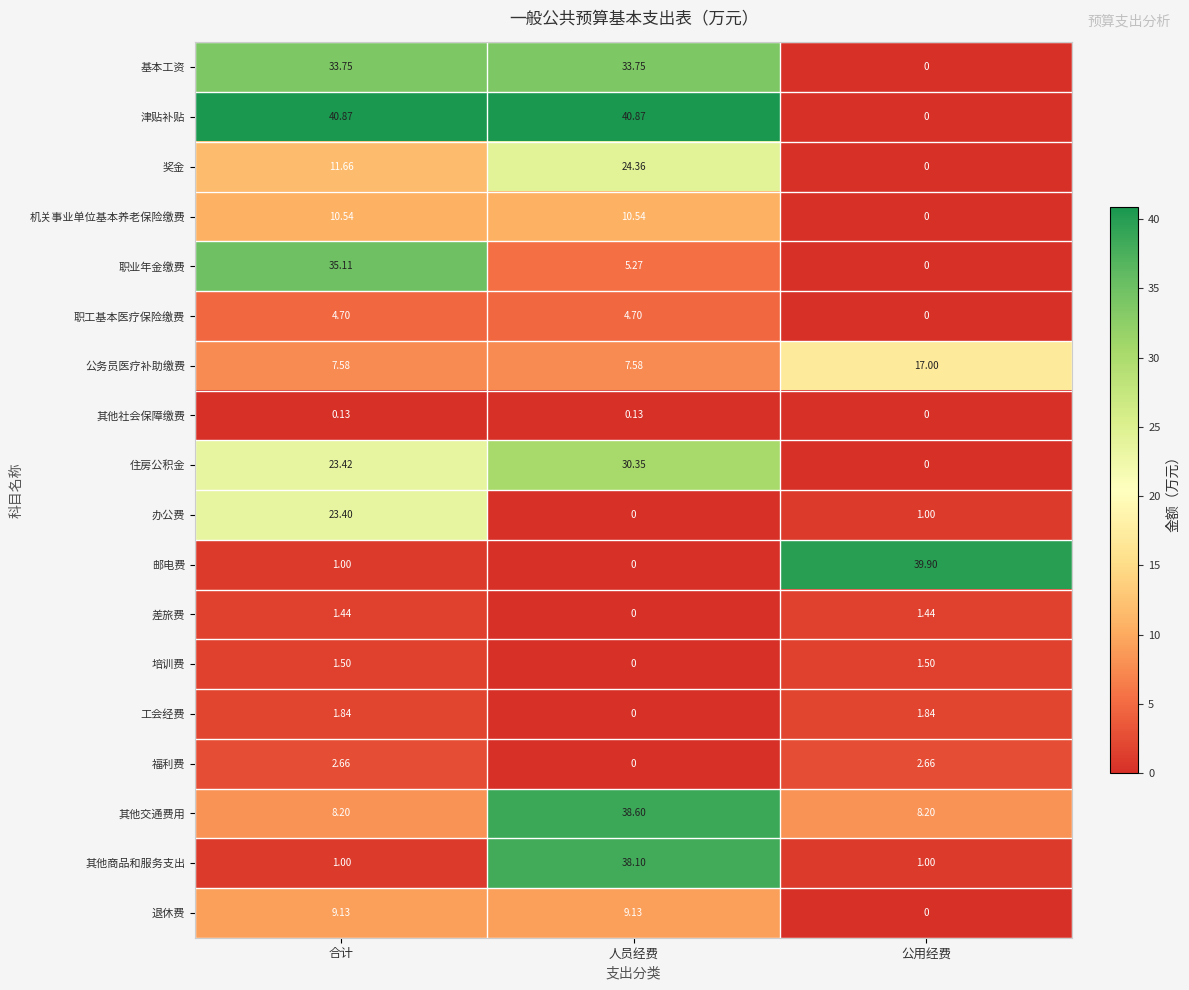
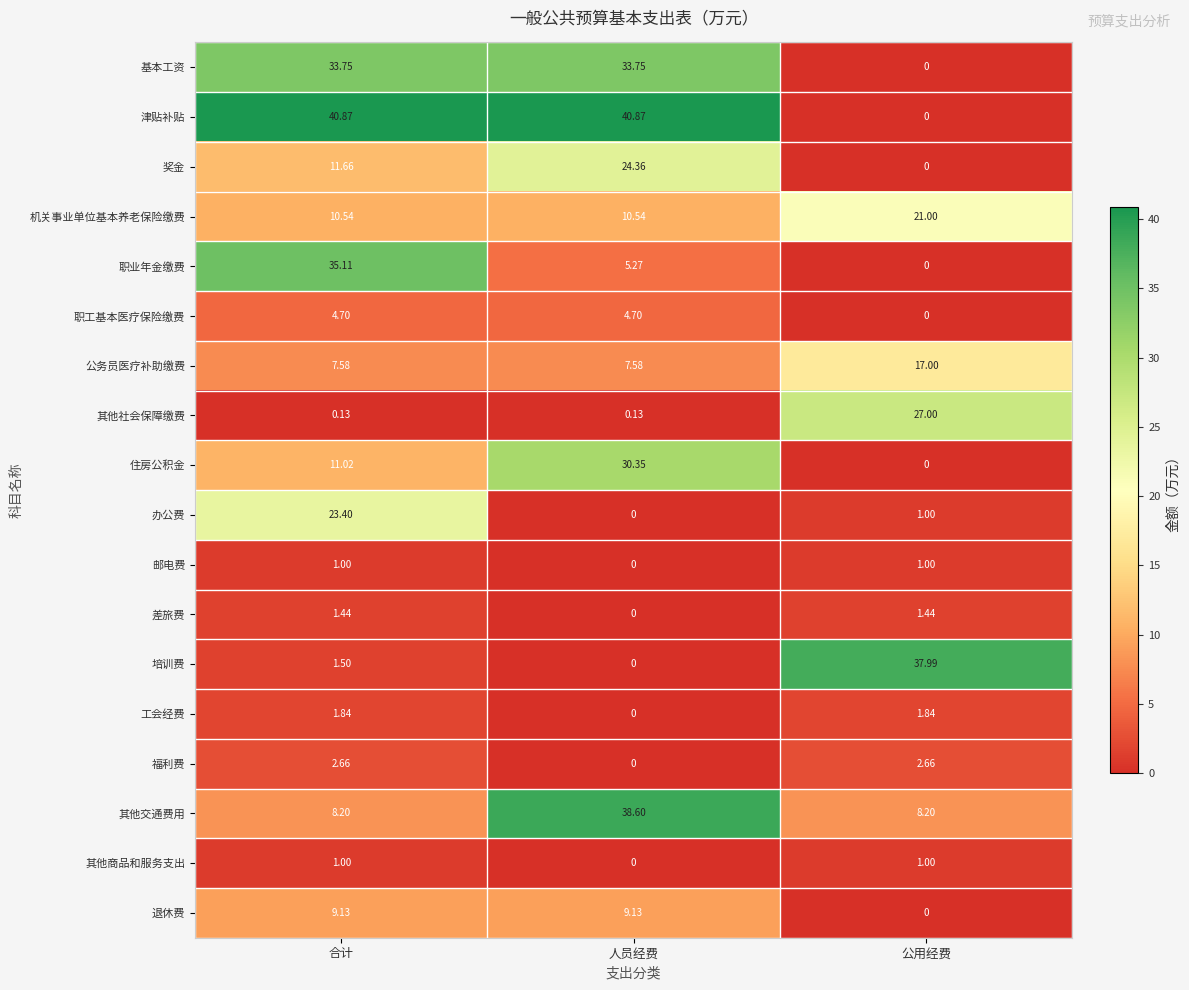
  {
    "基本工资": {
      "合计": 33.75,
      "人员经费": 33.75,
      "公用经费": 0
    },
    "津贴补贴": {
      "合计": 40.87,
      "人员经费": 40.87,
      "公用经费": 0
    },
    "奖金": {
      "合计": 11.66,
      "人员经费": 24.36,
      "公用经费": 0
    },
    "机关事业单位基本养老保险缴费": {
      "合计": 10.54,
      "人员经费": 10.54,
-     "公用经费": 0
+     "公用经费": 21.00
    },
    "职业年金缴费": {
      "合计": 35.11,
      "人员经费": 5.27,
      "公用经费": 0
    },
    "职工基本医疗保险缴费": {
      "合计": 4.70,
      "人员经费": 4.70,
      "公用经费": 0
    },
    "公务员医疗补助缴费": {
      "合计": 7.58,
      "人员经费": 7.58,
      "公用经费": 17.00
    },
    "其他社会保障缴费": {
      "合计": 0.13,
      "人员经费": 0.13,
-     "公用经费": 0
+     "公用经费": 27.00
    },
    "住房公积金": {
-     "合计": 23.42,
+     "合计": 11.02,
      "人员经费": 30.35,
      "公用经费": 0
    },
    "办公费": {
      "合计": 23.40,
      "人员经费": 0,
      "公用经费": 1.00
    },
    "邮电费": {
      "合计": 1.00,
      "人员经费": 0,
-     "公用经费": 39.90
+     "公用经费": 1.00
    },
    "差旅费": {
      "合计": 1.44,
      "人员经费": 0,
      "公用经费": 1.44
    },
    "培训费": {
      "合计": 1.50,
      "人员经费": 0,
-     "公用经费": 1.50
+     "公用经费": 37.99
    },
    "工会经费": {
      "合计": 1.84,
      "人员经费": 0,
      "公用经费": 1.84
    },
    "福利费": {
      "合计": 2.66,
      "人员经费": 0,
      "公用经费": 2.66
    },
    "其他交通费用": {
      "合计": 8.20,
      "人员经费": 38.60,
      "公用经费": 8.20
    },
    "其他商品和服务支出": {
      "合计": 1.00,
-     "人员经费": 38.10,
+     "人员经费": 0,
      "公用经费": 1.00
    },
    "退休费": {
      "合计": 9.13,
      "人员经费": 9.13,
      "公用经费": 0
    }
  }
